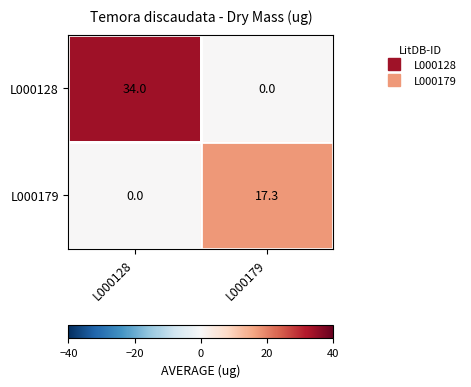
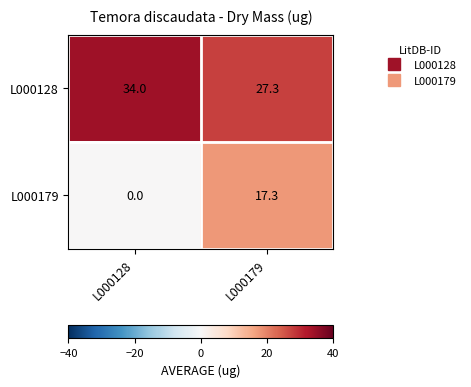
  {
    "L000128": {
      "L000128": 34.0,
-     "L000179": 0.0
+     "L000179": 27.3
    },
    "L000179": {
      "L000128": 0.0,
      "L000179": 17.3
    }
  }
